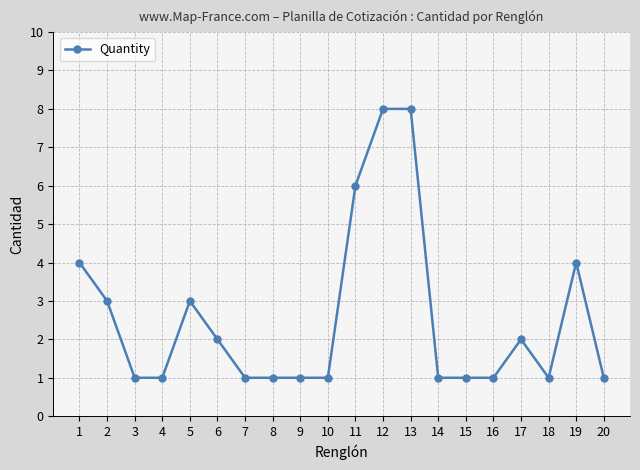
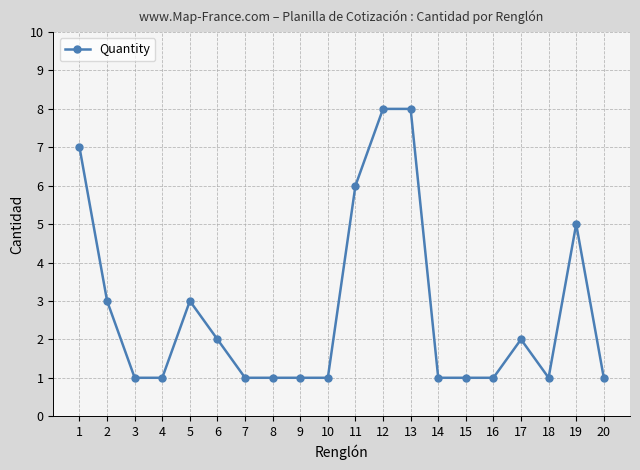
  {
-   "1": 4,
+   "1": 7,
    "2": 3,
    "3": 1,
    "4": 1,
    "5": 3,
    "6": 2,
    "7": 1,
    "8": 1,
    "9": 1,
    "10": 1,
    "11": 6,
    "12": 8,
    "13": 8,
    "14": 1,
    "15": 1,
    "16": 1,
    "17": 2,
    "18": 1,
-   "19": 4,
+   "19": 5,
    "20": 1
  }
